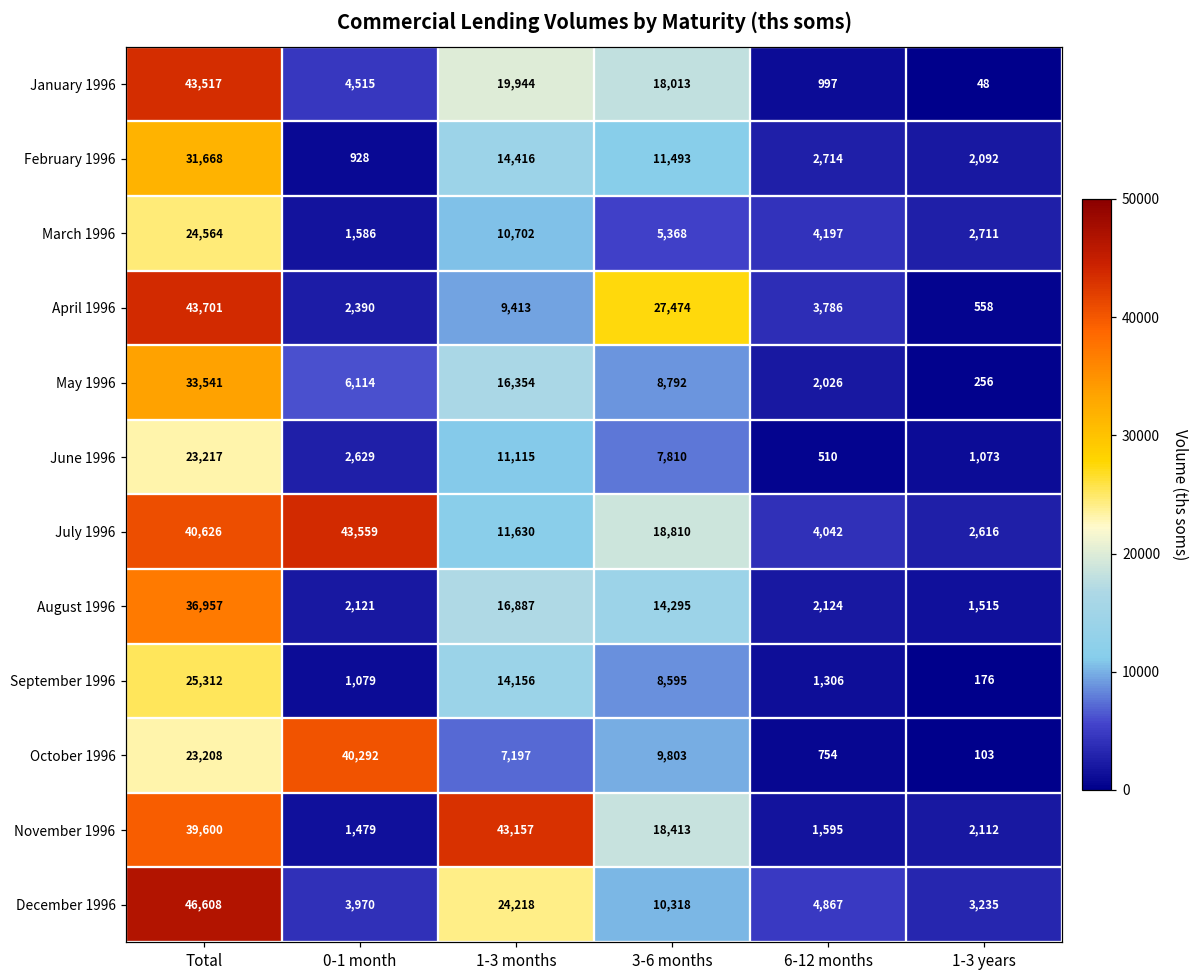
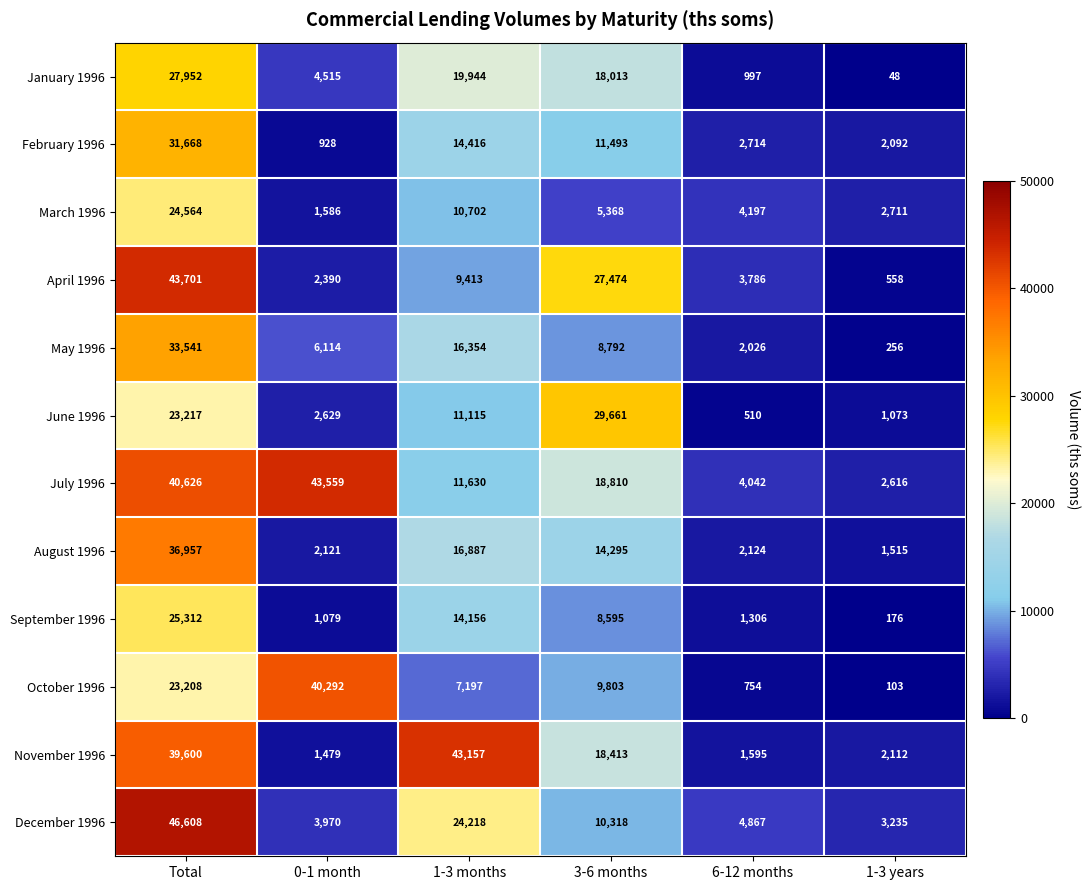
  {
    "January 1996": {
-     "Total": "43,517",
+     "Total": "27,952",
      "0-1 month": "4,515",
      "1-3 months": "19,944",
      "3-6 months": "18,013",
      "6-12 months": "997",
      "1-3 years": "48"
    },
    "February 1996": {
      "Total": "31,668",
      "0-1 month": "928",
      "1-3 months": "14,416",
      "3-6 months": "11,493",
      "6-12 months": "2,714",
      "1-3 years": "2,092"
    },
    "March 1996": {
      "Total": "24,564",
      "0-1 month": "1,586",
      "1-3 months": "10,702",
      "3-6 months": "5,368",
      "6-12 months": "4,197",
      "1-3 years": "2,711"
    },
    "April 1996": {
      "Total": "43,701",
      "0-1 month": "2,390",
      "1-3 months": "9,413",
      "3-6 months": "27,474",
      "6-12 months": "3,786",
      "1-3 years": "558"
    },
    "May 1996": {
      "Total": "33,541",
      "0-1 month": "6,114",
      "1-3 months": "16,354",
      "3-6 months": "8,792",
      "6-12 months": "2,026",
      "1-3 years": "256"
    },
    "June 1996": {
      "Total": "23,217",
      "0-1 month": "2,629",
      "1-3 months": "11,115",
-     "3-6 months": "7,810",
+     "3-6 months": "29,661",
      "6-12 months": "510",
      "1-3 years": "1,073"
    },
    "July 1996": {
      "Total": "40,626",
      "0-1 month": "43,559",
      "1-3 months": "11,630",
      "3-6 months": "18,810",
      "6-12 months": "4,042",
      "1-3 years": "2,616"
    },
    "August 1996": {
      "Total": "36,957",
      "0-1 month": "2,121",
      "1-3 months": "16,887",
      "3-6 months": "14,295",
      "6-12 months": "2,124",
      "1-3 years": "1,515"
    },
    "September 1996": {
      "Total": "25,312",
      "0-1 month": "1,079",
      "1-3 months": "14,156",
      "3-6 months": "8,595",
      "6-12 months": "1,306",
      "1-3 years": "176"
    },
    "October 1996": {
      "Total": "23,208",
      "0-1 month": "40,292",
      "1-3 months": "7,197",
      "3-6 months": "9,803",
      "6-12 months": "754",
      "1-3 years": "103"
    },
    "November 1996": {
      "Total": "39,600",
      "0-1 month": "1,479",
      "1-3 months": "43,157",
      "3-6 months": "18,413",
      "6-12 months": "1,595",
      "1-3 years": "2,112"
    },
    "December 1996": {
      "Total": "46,608",
      "0-1 month": "3,970",
      "1-3 months": "24,218",
      "3-6 months": "10,318",
      "6-12 months": "4,867",
      "1-3 years": "3,235"
    }
  }
